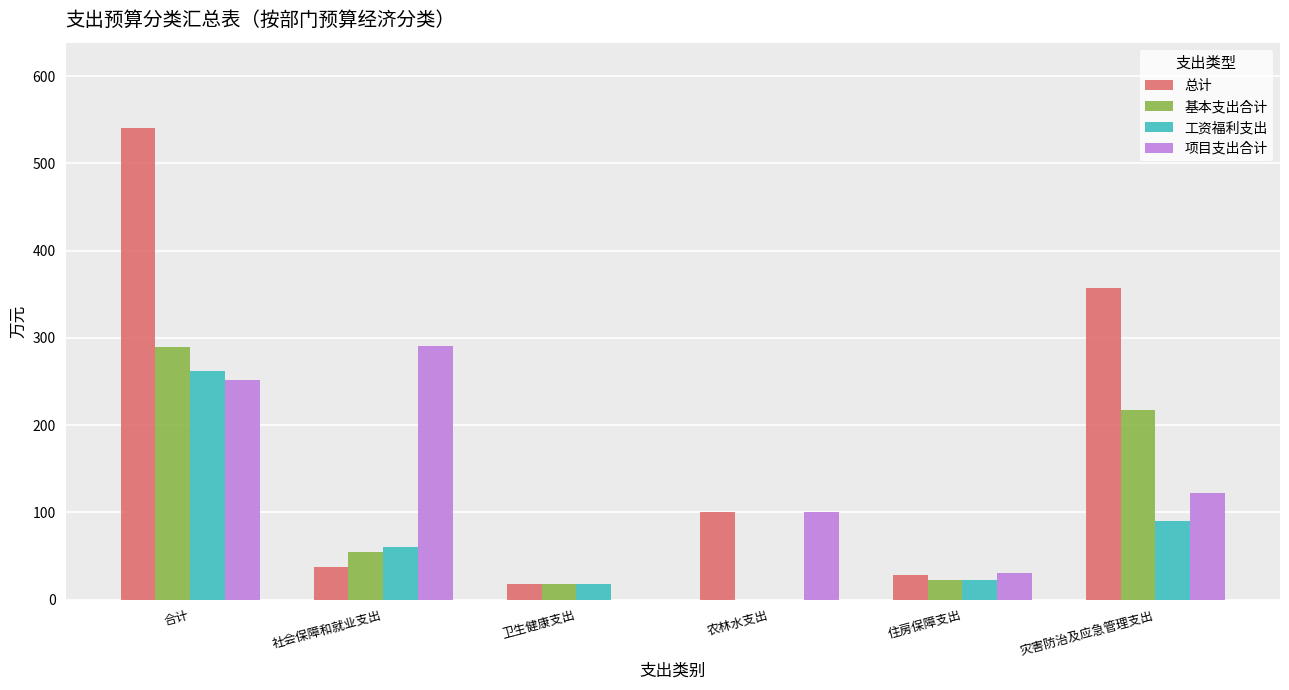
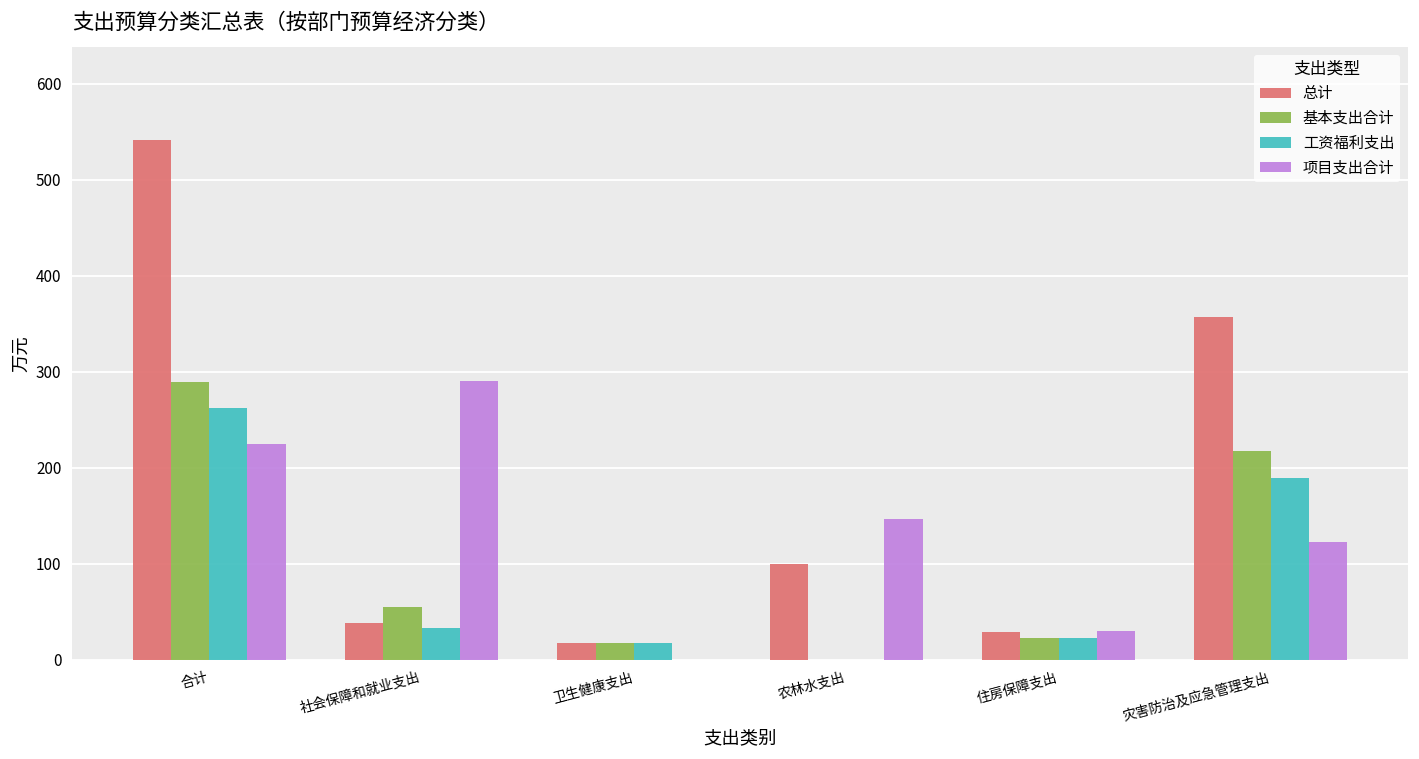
  {
    "总计": {
      "合计": 540,
      "社会保障和就业支出": 40,
      "卫生健康支出": 20,
      "农林水支出": 100,
      "住房保障支出": 30,
      "灾害防治及应急管理支出": 360
    },
    "基本支出合计": {
      "合计": 290,
      "社会保障和就业支出": 60,
      "卫生健康支出": 20,
      "农林水支出": 0,
      "住房保障支出": 20,
      "灾害防治及应急管理支出": 220
    },
    "工资福利支出": {
      "合计": 260,
-     "社会保障和就业支出": 60,
+     "社会保障和就业支出": 30,
      "卫生健康支出": 20,
      "农林水支出": 0,
      "住房保障支出": 20,
-     "灾害防治及应急管理支出": 90
+     "灾害防治及应急管理支出": 190
    },
    "项目支出合计": {
-     "合计": 250,
+     "合计": 220,
      "社会保障和就业支出": 290,
      "卫生健康支出": 0,
-     "农林水支出": 100,
+     "农林水支出": 150,
      "住房保障支出": 30,
      "灾害防治及应急管理支出": 120
    }
  }
